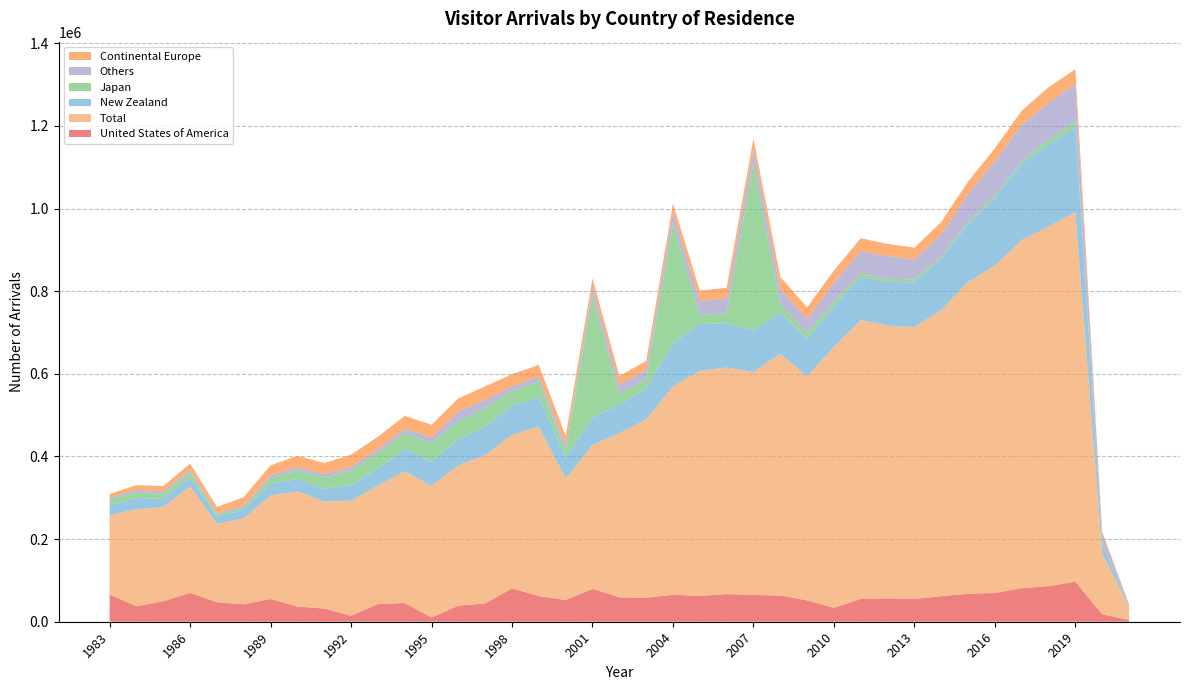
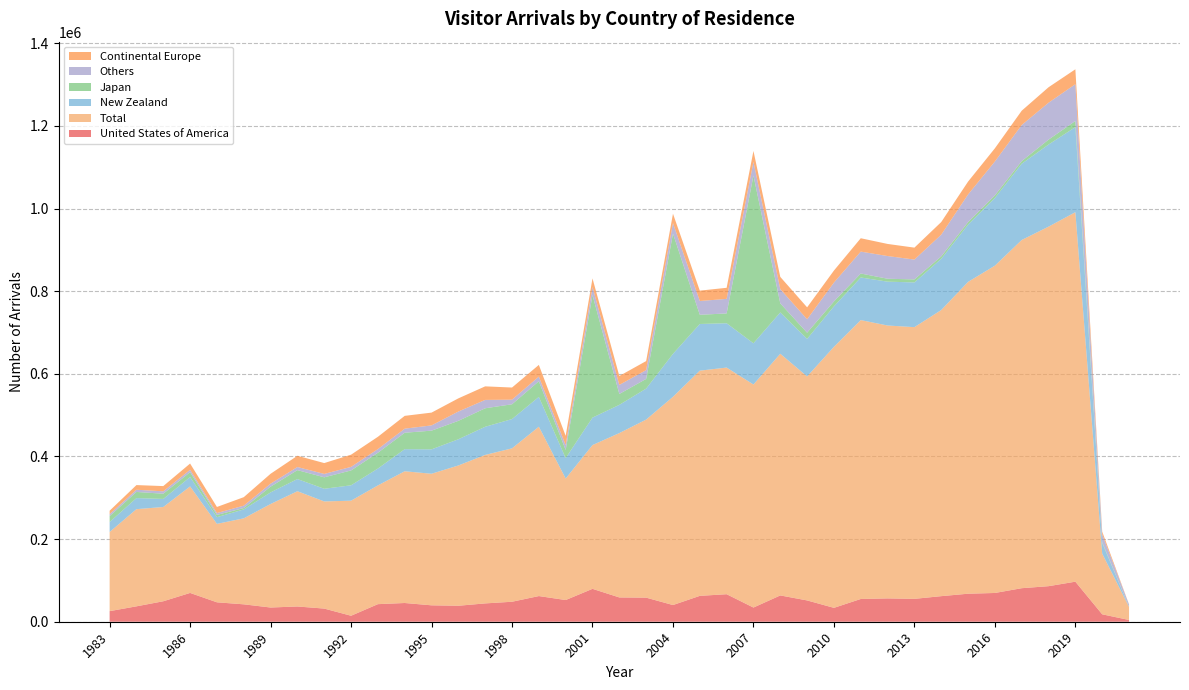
  {
    "United States of America": {
-     "1983": 70000,
+     "1983": 30000,
      "1986": 70000,
-     "1989": 50000,
+     "1989": 30000,
      "1992": 10000,
-     "1995": 10000,
-     "1998": 80000,
+     "1995": 40000,
+     "1998": 50000,
      "2001": 80000,
-     "2004": 70000,
-     "2007": 60000,
+     "2004": 40000,
+     "2007": 30000,
      "2010": 30000,
      "2013": 60000,
      "2016": 70000,
      "2019": 100000
    },
    "Japan": {
      "1989": 10000,
      "1992": 40000,
      "1995": 50000,
      "1998": 40000,
      "2001": 300000,
      "2004": 290000,
      "2007": 410000,
      "2010": 10000,
      "2013": 10000,
      "2016": 10000,
      "2019": 10000
    }
  }
